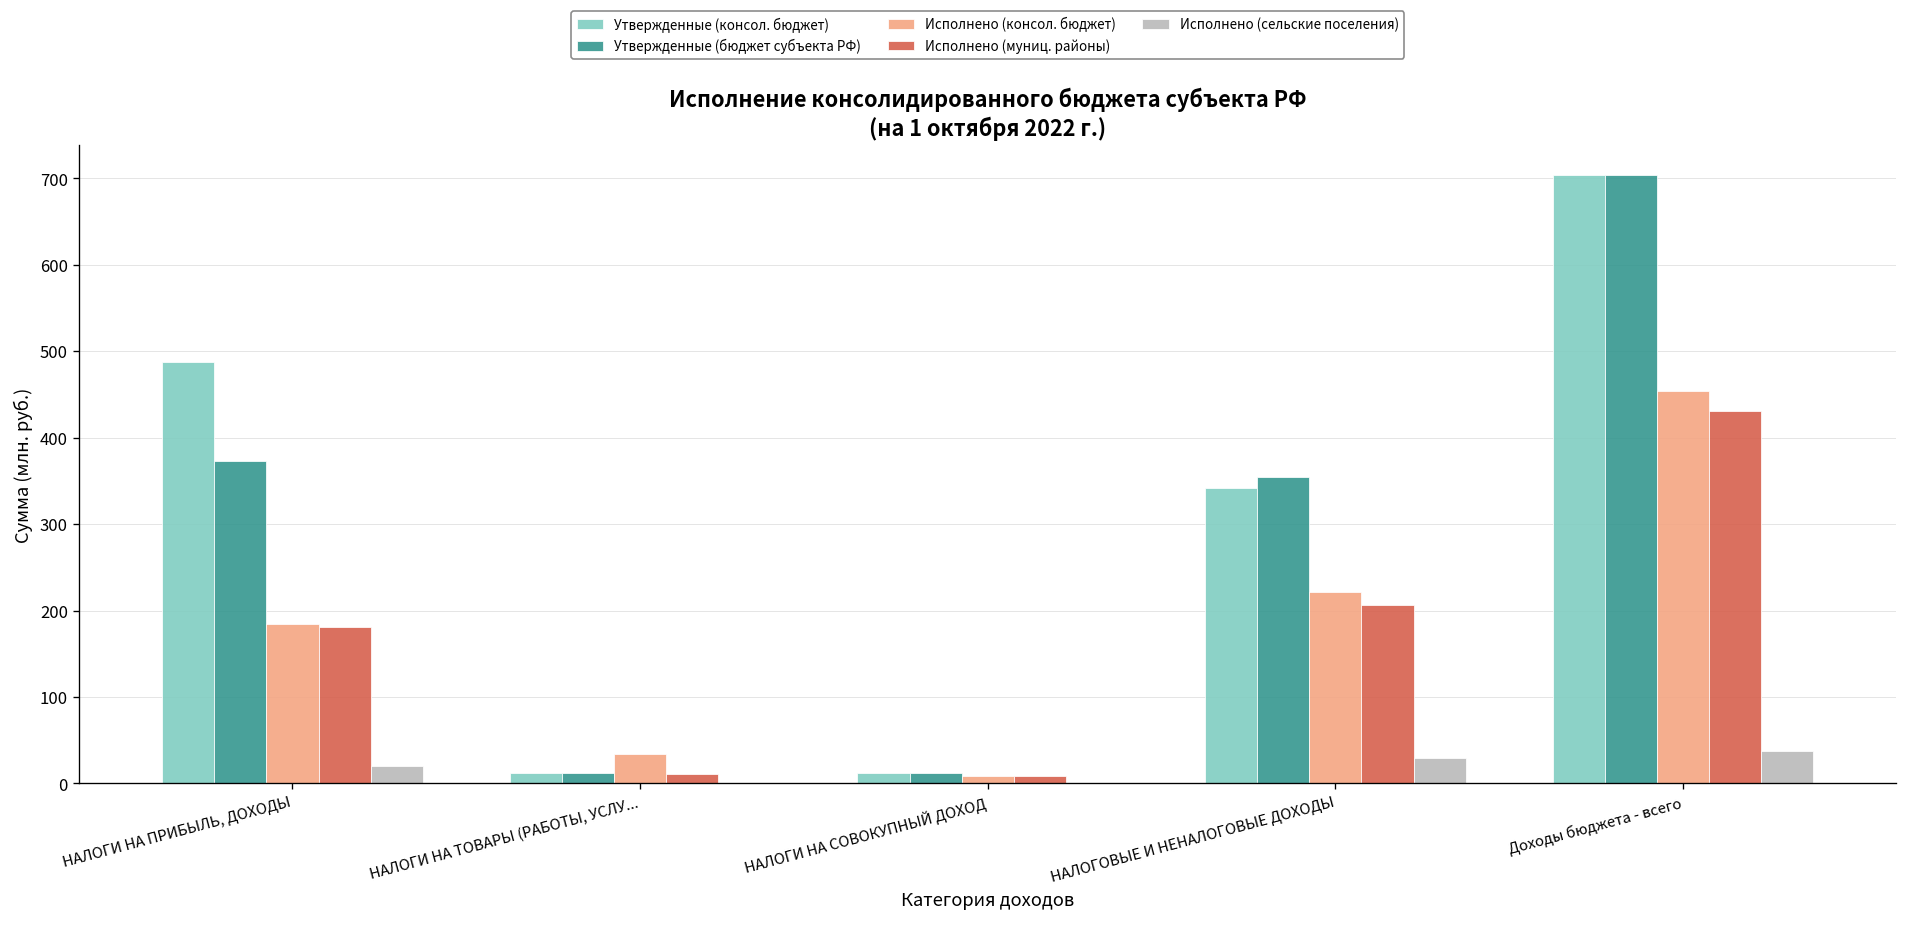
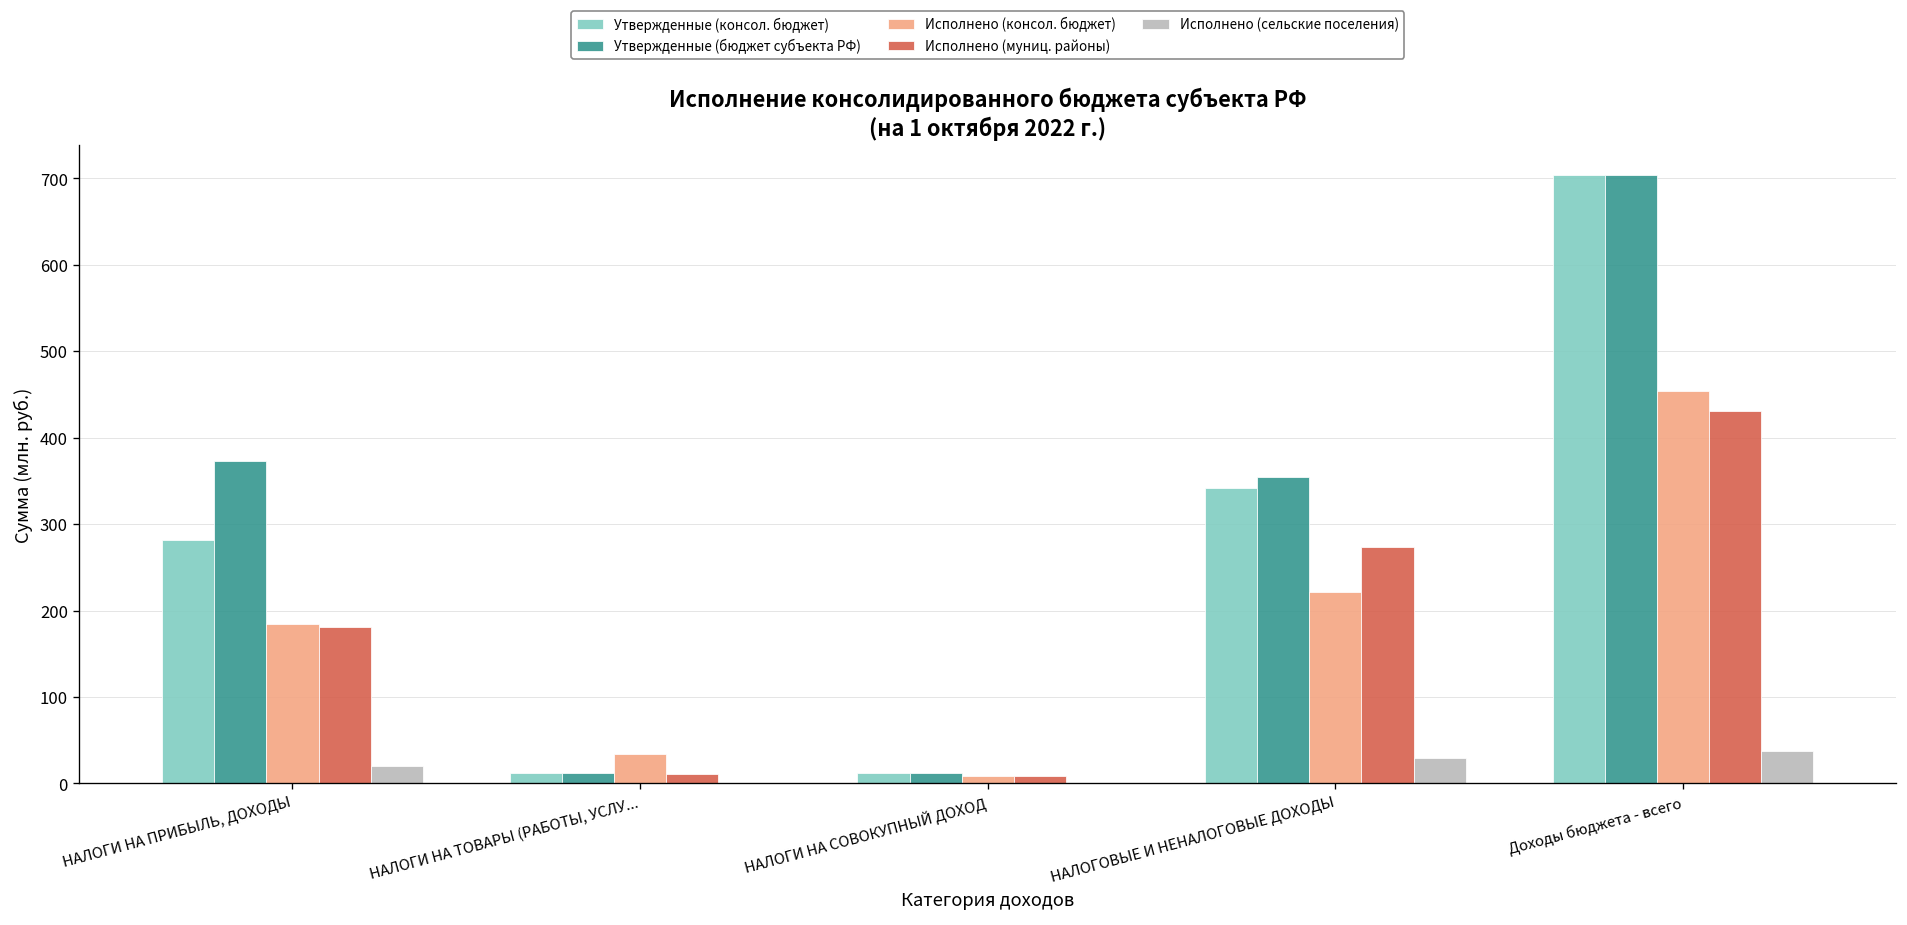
  {
    "Утвержденные (консол. бюджет)": {
-     "НАЛОГИ НА ПРИБЫЛЬ, ДОХОДЫ": 490,
+     "НАЛОГИ НА ПРИБЫЛЬ, ДОХОДЫ": 280,
      "НАЛОГИ НА ТОВАРЫ (РАБОТЫ, УСЛУ...": 10,
      "НАЛОГИ НА СОВОКУПНЫЙ ДОХОД": 10,
      "НАЛОГОВЫЕ И НЕНАЛОГОВЫЕ ДОХОДЫ": 340,
      "Доходы бюджета - всего": 700
    },
    "Утвержденные (бюджет субъекта РФ)": {
      "НАЛОГИ НА ПРИБЫЛЬ, ДОХОДЫ": 370,
      "НАЛОГИ НА ТОВАРЫ (РАБОТЫ, УСЛУ...": 10,
      "НАЛОГИ НА СОВОКУПНЫЙ ДОХОД": 10,
      "НАЛОГОВЫЕ И НЕНАЛОГОВЫЕ ДОХОДЫ": 350,
      "Доходы бюджета - всего": 700
    },
    "Исполнено (консол. бюджет)": {
      "НАЛОГИ НА ПРИБЫЛЬ, ДОХОДЫ": 180,
      "НАЛОГИ НА ТОВАРЫ (РАБОТЫ, УСЛУ...": 30,
      "НАЛОГИ НА СОВОКУПНЫЙ ДОХОД": 10,
      "НАЛОГОВЫЕ И НЕНАЛОГОВЫЕ ДОХОДЫ": 220,
      "Доходы бюджета - всего": 450
    },
    "Исполнено (муниц. районы)": {
      "НАЛОГИ НА ПРИБЫЛЬ, ДОХОДЫ": 180,
      "НАЛОГИ НА ТОВАРЫ (РАБОТЫ, УСЛУ...": 10,
      "НАЛОГИ НА СОВОКУПНЫЙ ДОХОД": 10,
-     "НАЛОГОВЫЕ И НЕНАЛОГОВЫЕ ДОХОДЫ": 210,
+     "НАЛОГОВЫЕ И НЕНАЛОГОВЫЕ ДОХОДЫ": 270,
      "Доходы бюджета - всего": 430
    },
    "Исполнено (сельские поселения)": {
      "НАЛОГИ НА ПРИБЫЛЬ, ДОХОДЫ": 20,
      "НАЛОГИ НА ТОВАРЫ (РАБОТЫ, УСЛУ...": 0,
      "НАЛОГОВЫЕ И НЕНАЛОГОВЫЕ ДОХОДЫ": 30,
      "Доходы бюджета - всего": 40
    }
  }
